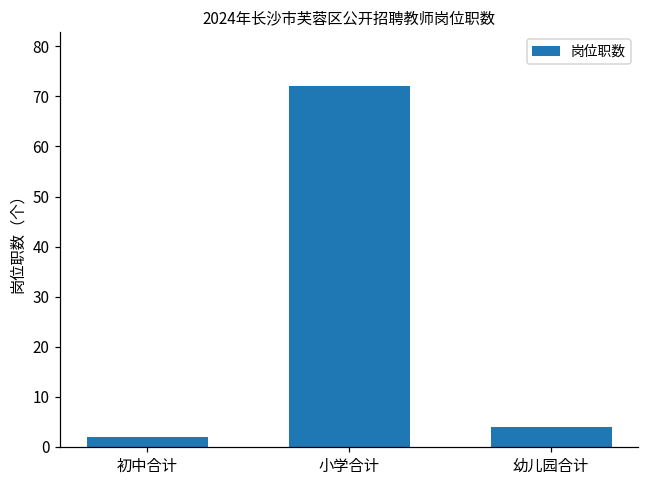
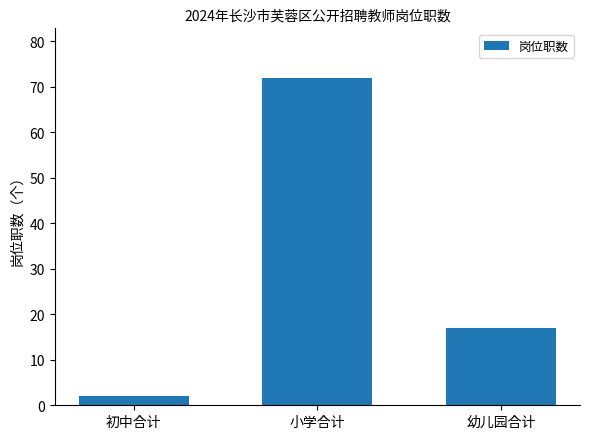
  {
    "初中合计": 2,
    "小学合计": 72,
-   "幼儿园合计": 4
+   "幼儿园合计": 17
  }
